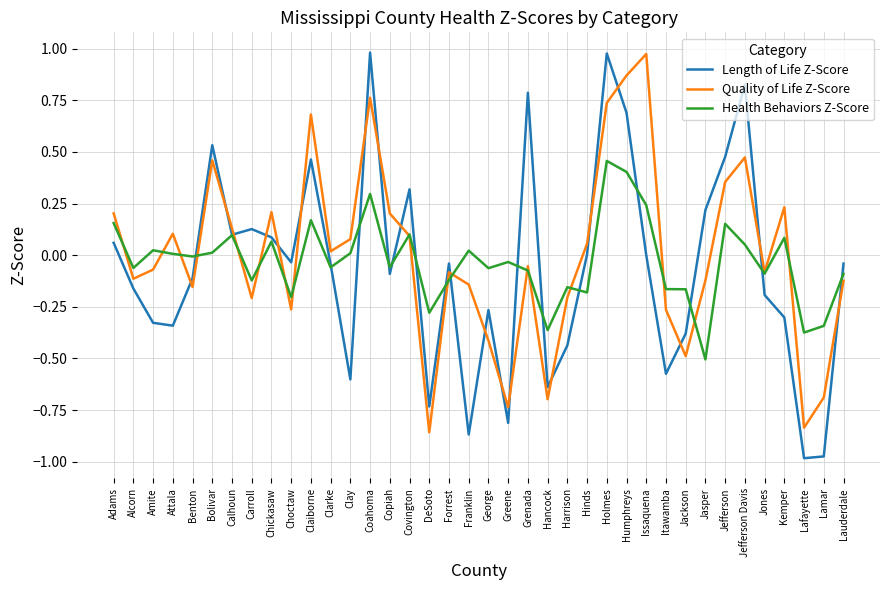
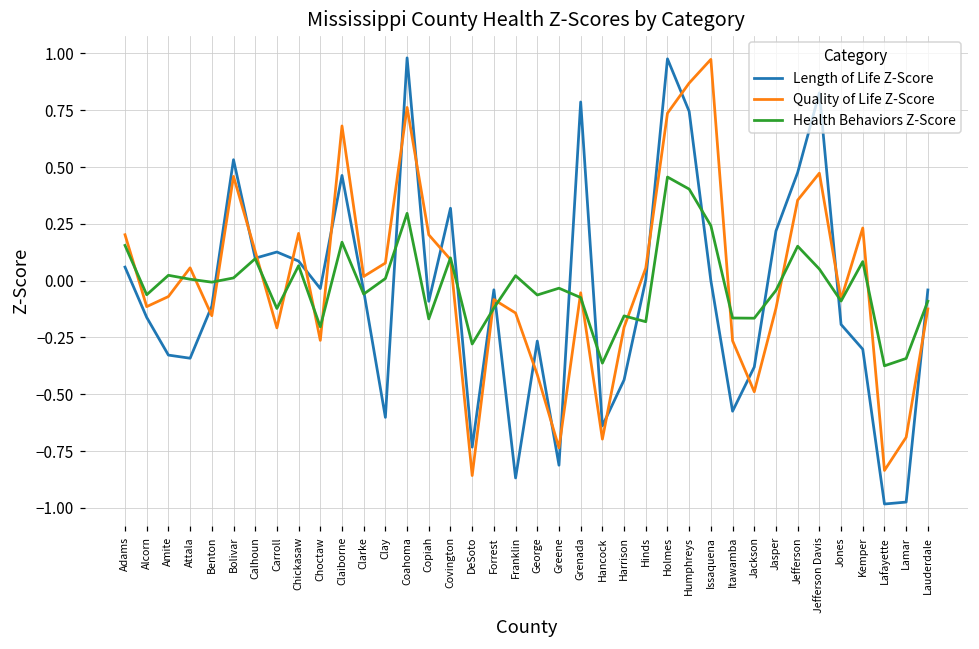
  {
    "Length of Life Z-Score": {
      "Adams": 0.06,
      "Alcorn": -0.16,
      "Amite": -0.33,
      "Attala": -0.34,
      "Benton": -0.11,
      "Bolivar": 0.53,
      "Carroll": 0.13,
      "Chickasaw": 0.09,
      "Choctaw": -0.03,
      "Claiborne": 0.46,
      "Clarke": -0.04,
      "Clay": -0.60,
      "Coahoma": 0.98,
      "Copiah": -0.09,
      "Covington": 0.32,
      "DeSoto": -0.73,
      "Forrest": -0.04,
      "Franklin": -0.87,
      "George": -0.27,
      "Greene": -0.81,
      "Grenada": 0.79,
      "Hancock": -0.64,
      "Harrison": -0.44,
      "Hinds": 0.00,
      "Holmes": 0.98,
-     "Humphreys": 0.69,
+     "Humphreys": 0.74,
      "Issaquena": 0.00,
      "Itawamba": -0.57,
      "Jackson": -0.38,
      "Jasper": 0.22,
      "Jefferson": 0.48,
      "Jones": -0.19,
      "Kemper": -0.30,
      "Lafayette": -0.98,
      "Lamar": -0.97,
      "Lauderdale": -0.04
    },
    "Quality of Life Z-Score": {
      "Adams": 0.20,
      "Alcorn": -0.11,
      "Amite": -0.07,
-     "Attala": 0.10,
+     "Attala": 0.06,
      "Benton": -0.15,
      "Bolivar": 0.46,
      "Calhoun": 0.13,
      "Carroll": -0.21,
      "Chickasaw": 0.21,
      "Choctaw": -0.26,
      "Claiborne": 0.68,
      "Clarke": 0.02,
      "Clay": 0.08,
      "Coahoma": 0.76,
      "Copiah": 0.20,
      "DeSoto": -0.86,
      "Forrest": -0.08,
      "Franklin": -0.14,
      "George": -0.41,
      "Greene": -0.74,
      "Grenada": -0.05,
      "Hancock": -0.70,
      "Harrison": -0.20,
      "Hinds": 0.06,
      "Holmes": 0.74,
      "Humphreys": 0.87,
      "Issaquena": 0.97,
      "Itawamba": -0.26,
      "Jackson": -0.49,
      "Jasper": -0.12,
      "Jefferson": 0.35,
      "Jefferson Davis": 0.47,
      "Kemper": 0.23,
      "Lafayette": -0.84,
      "Lamar": -0.69,
      "Lauderdale": -0.12
    },
    "Health Behaviors Z-Score": {
      "Adams": 0.16,
      "Alcorn": -0.06,
      "Amite": 0.02,
      "Attala": 0.01,
      "Benton": -0.01,
      "Bolivar": 0.01,
      "Carroll": -0.12,
      "Chickasaw": 0.07,
      "Choctaw": -0.20,
      "Claiborne": 0.17,
      "Clarke": -0.06,
      "Clay": 0.01,
      "Coahoma": 0.30,
-     "Copiah": -0.06,
+     "Copiah": -0.17,
      "DeSoto": -0.28,
      "Forrest": -0.12,
      "Franklin": 0.02,
      "George": -0.06,
      "Greene": -0.03,
      "Grenada": -0.07,
      "Hancock": -0.36,
      "Harrison": -0.15,
      "Hinds": -0.18,
      "Holmes": 0.46,
      "Humphreys": 0.40,
      "Issaquena": 0.24,
      "Itawamba": -0.16,
      "Jackson": -0.17,
-     "Jasper": -0.50,
+     "Jasper": -0.04,
      "Jefferson": 0.15,
      "Jefferson Davis": 0.05,
      "Kemper": 0.08,
      "Lafayette": -0.37,
      "Lamar": -0.34,
      "Lauderdale": -0.09
    }
  }
